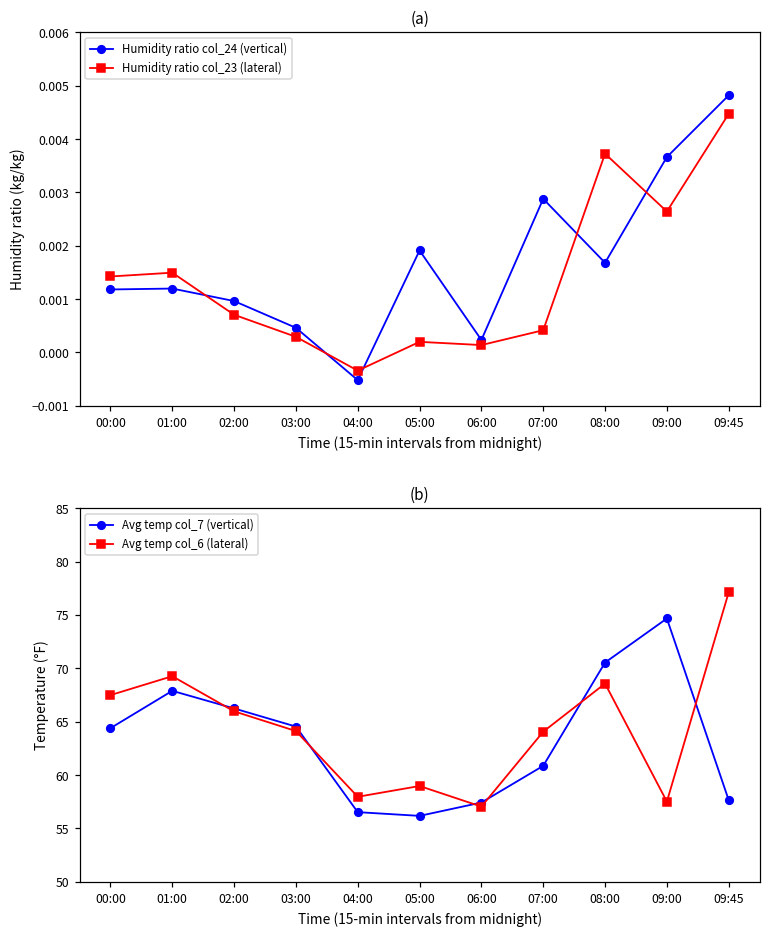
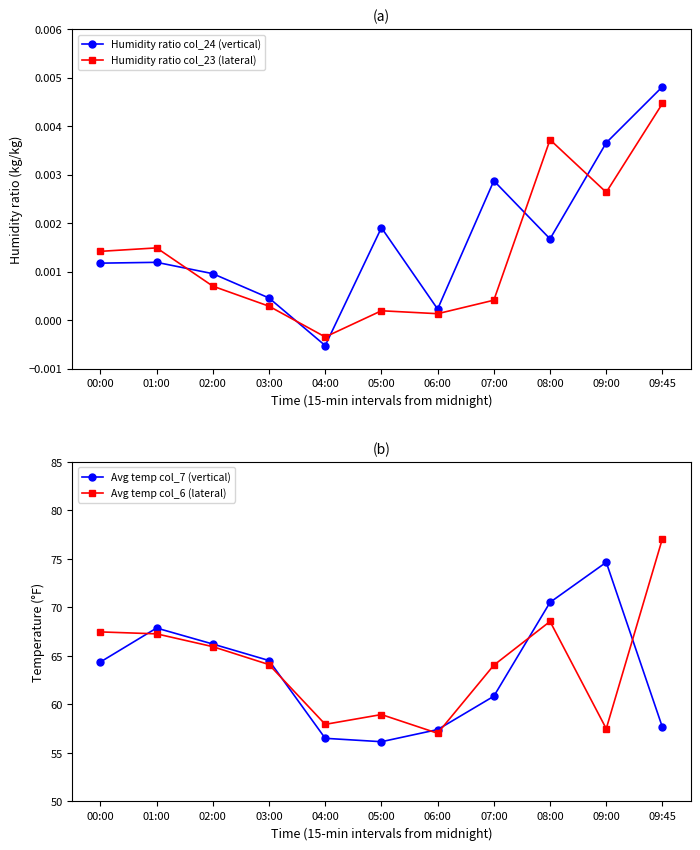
  {
    "(a)": {
      "Humidity ratio col_24 (vertical)": {
        "00:00": 0.0012,
        "01:00": 0.0012,
        "02:00": 0.0010,
        "03:00": 0.0005,
        "04:00": -0.0005,
        "05:00": 0.0019,
        "06:00": 0.0002,
        "07:00": 0.0029,
        "08:00": 0.0017,
        "09:00": 0.0037,
        "09:45": 0.0048
      },
      "Humidity ratio col_23 (lateral)": {
        "00:00": 0.0014,
        "01:00": 0.0015,
        "02:00": 0.0007,
        "03:00": 0.0003,
        "04:00": -0.0003,
        "05:00": 0.0002,
        "06:00": 0.0001,
        "07:00": 0.0004,
        "08:00": 0.0037,
        "09:00": 0.0026,
        "09:45": 0.0045
      }
    },
    "(b)": {
      "Avg temp col_7 (vertical)": {
        "00:00": 64,
        "01:00": 68,
        "02:00": 66,
        "03:00": 65,
        "04:00": 57,
        "05:00": 56,
        "06:00": 57,
        "07:00": 61,
        "08:00": 71,
        "09:00": 75,
        "09:45": 58
      },
      "Avg temp col_6 (lateral)": {
        "00:00": 67,
-       "01:00": 69,
+       "01:00": 67,
        "02:00": 66,
        "03:00": 64,
        "04:00": 58,
        "05:00": 59,
        "06:00": 57,
        "07:00": 64,
        "08:00": 69,
        "09:00": 58,
        "09:45": 77
      }
    }
  }
